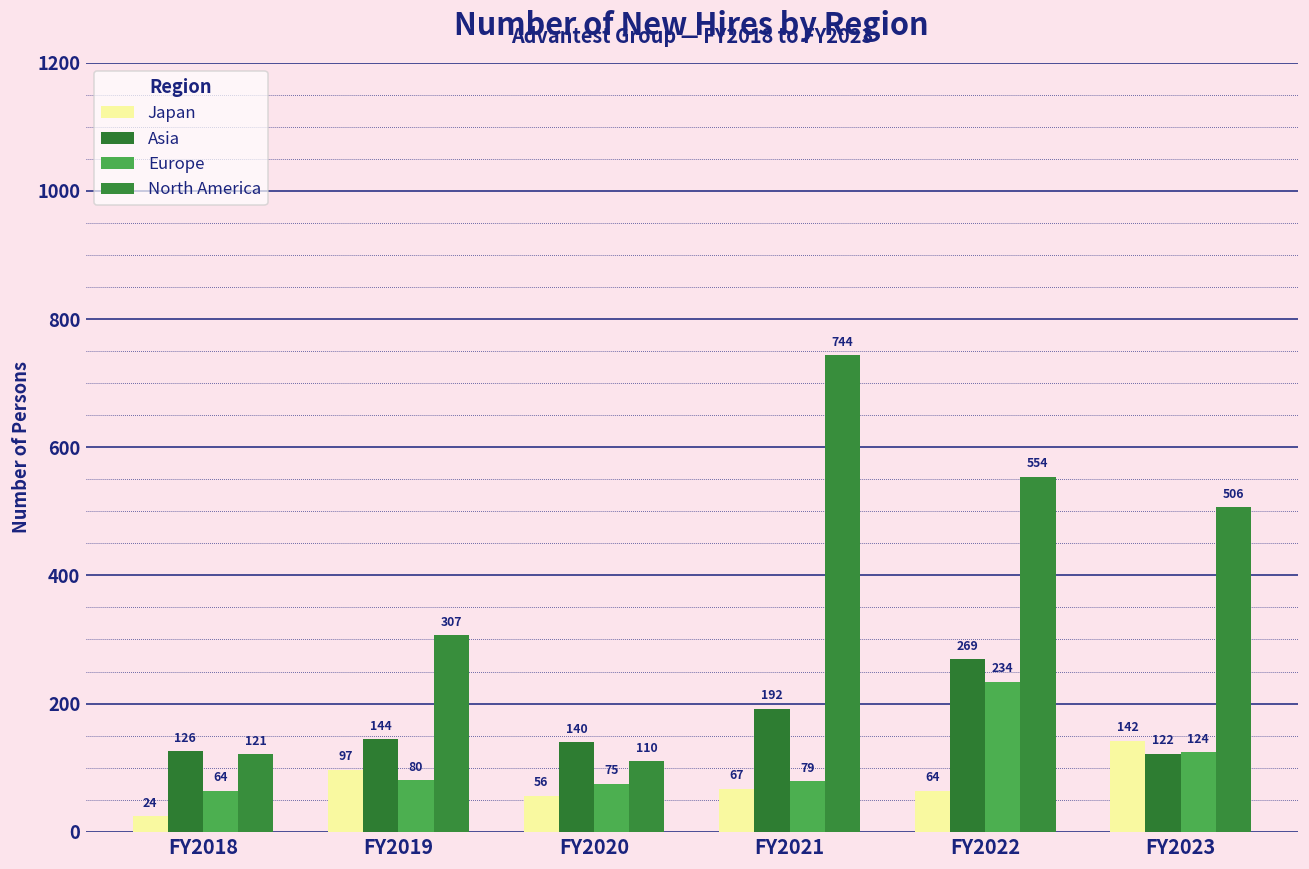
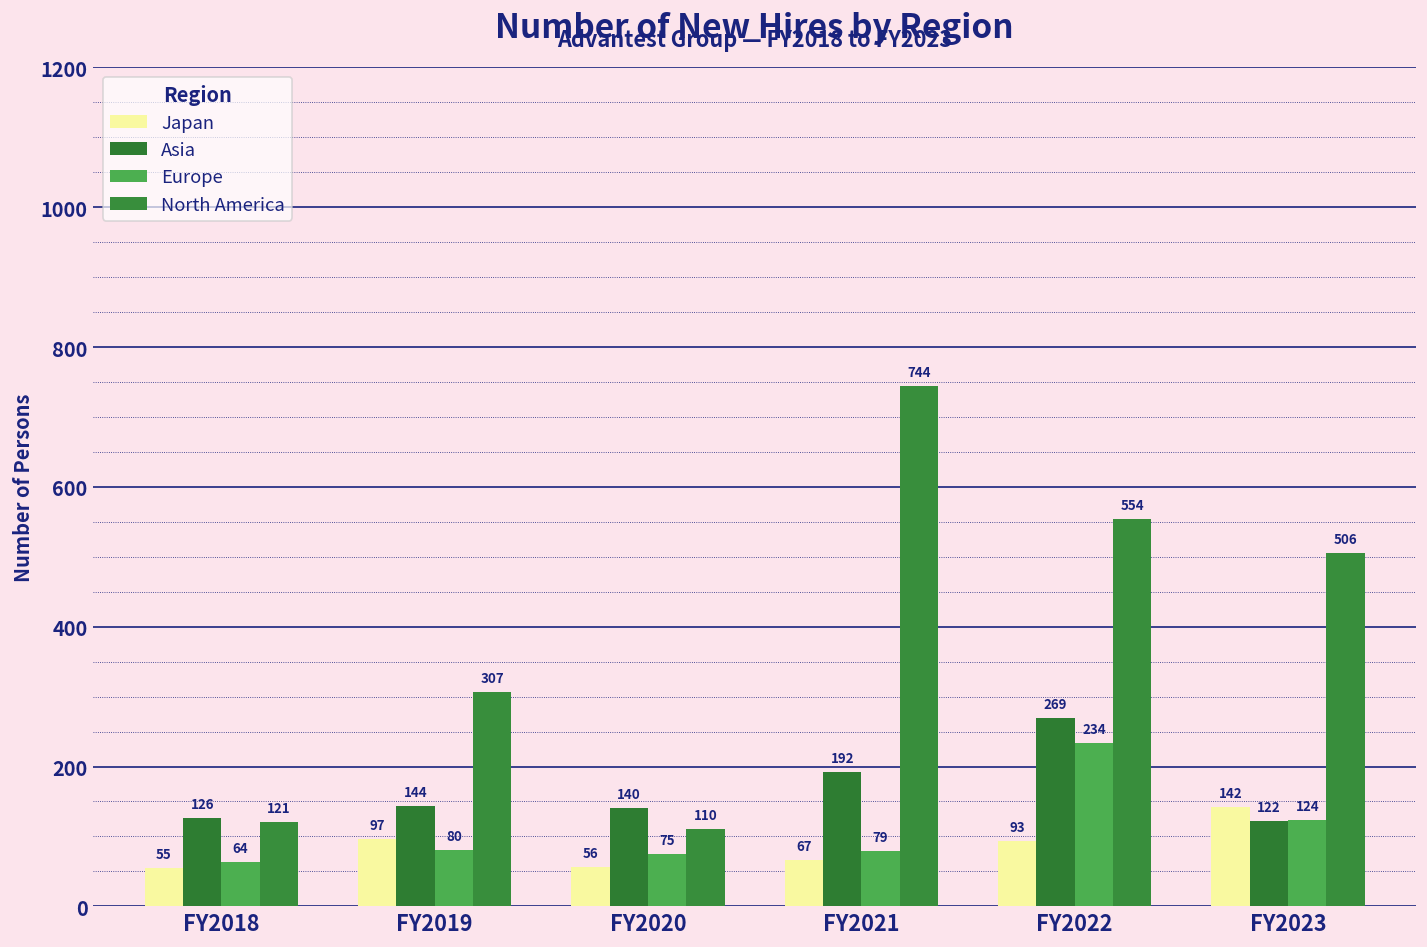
  {
    "Japan": {
-     "FY2018": 24,
+     "FY2018": 55,
      "FY2019": 97,
      "FY2020": 56,
      "FY2021": 67,
-     "FY2022": 64,
+     "FY2022": 93,
      "FY2023": 142
    }
  }
